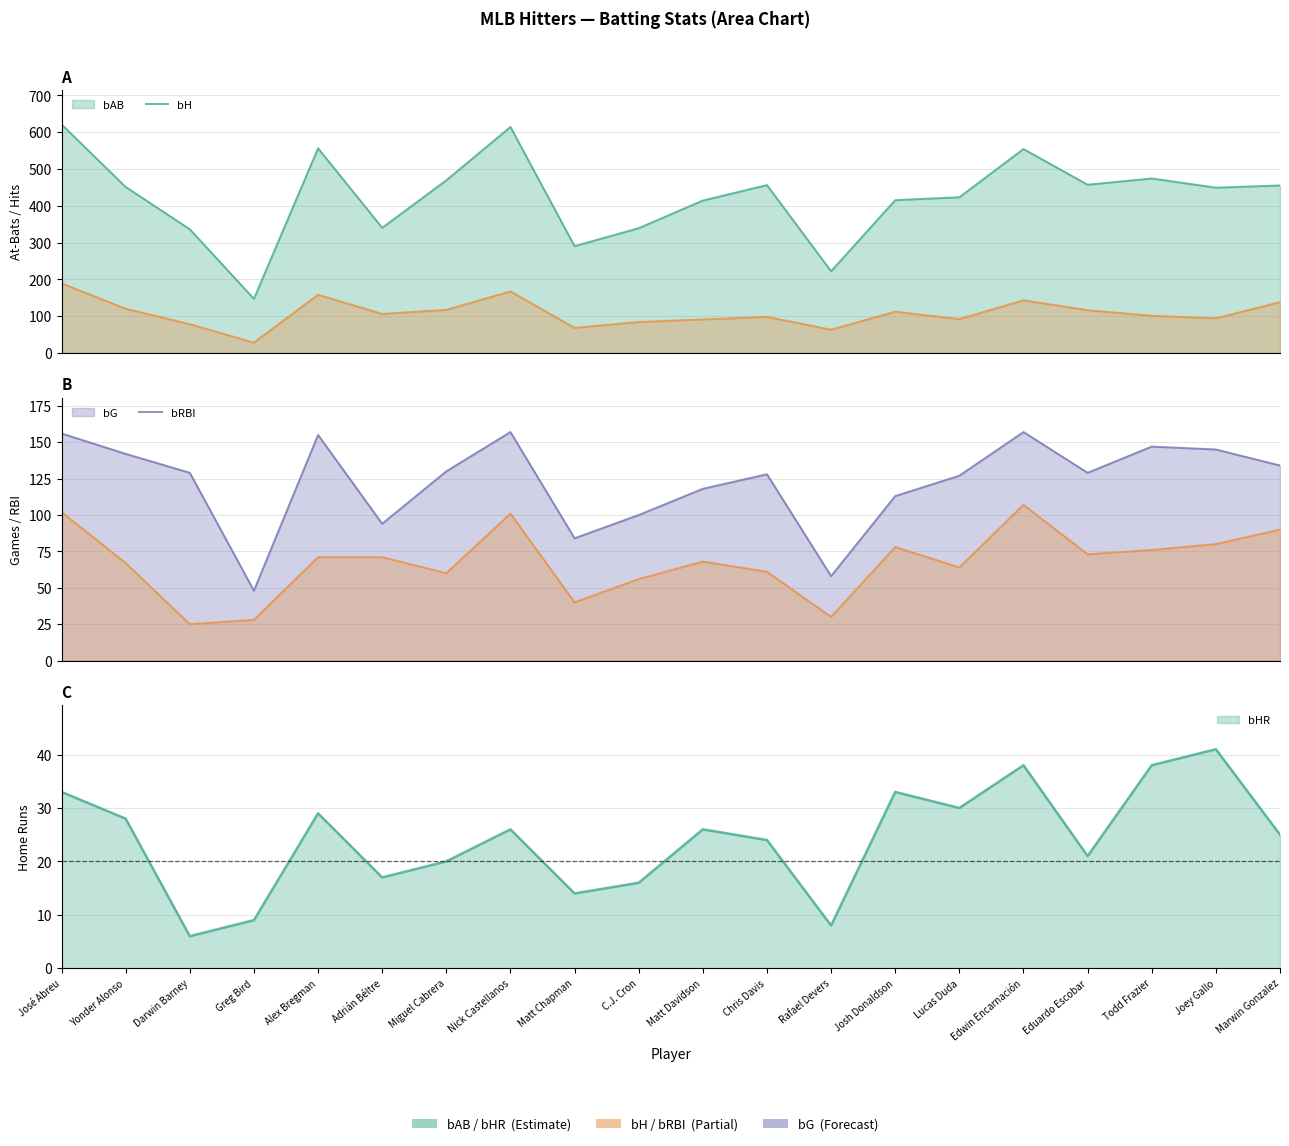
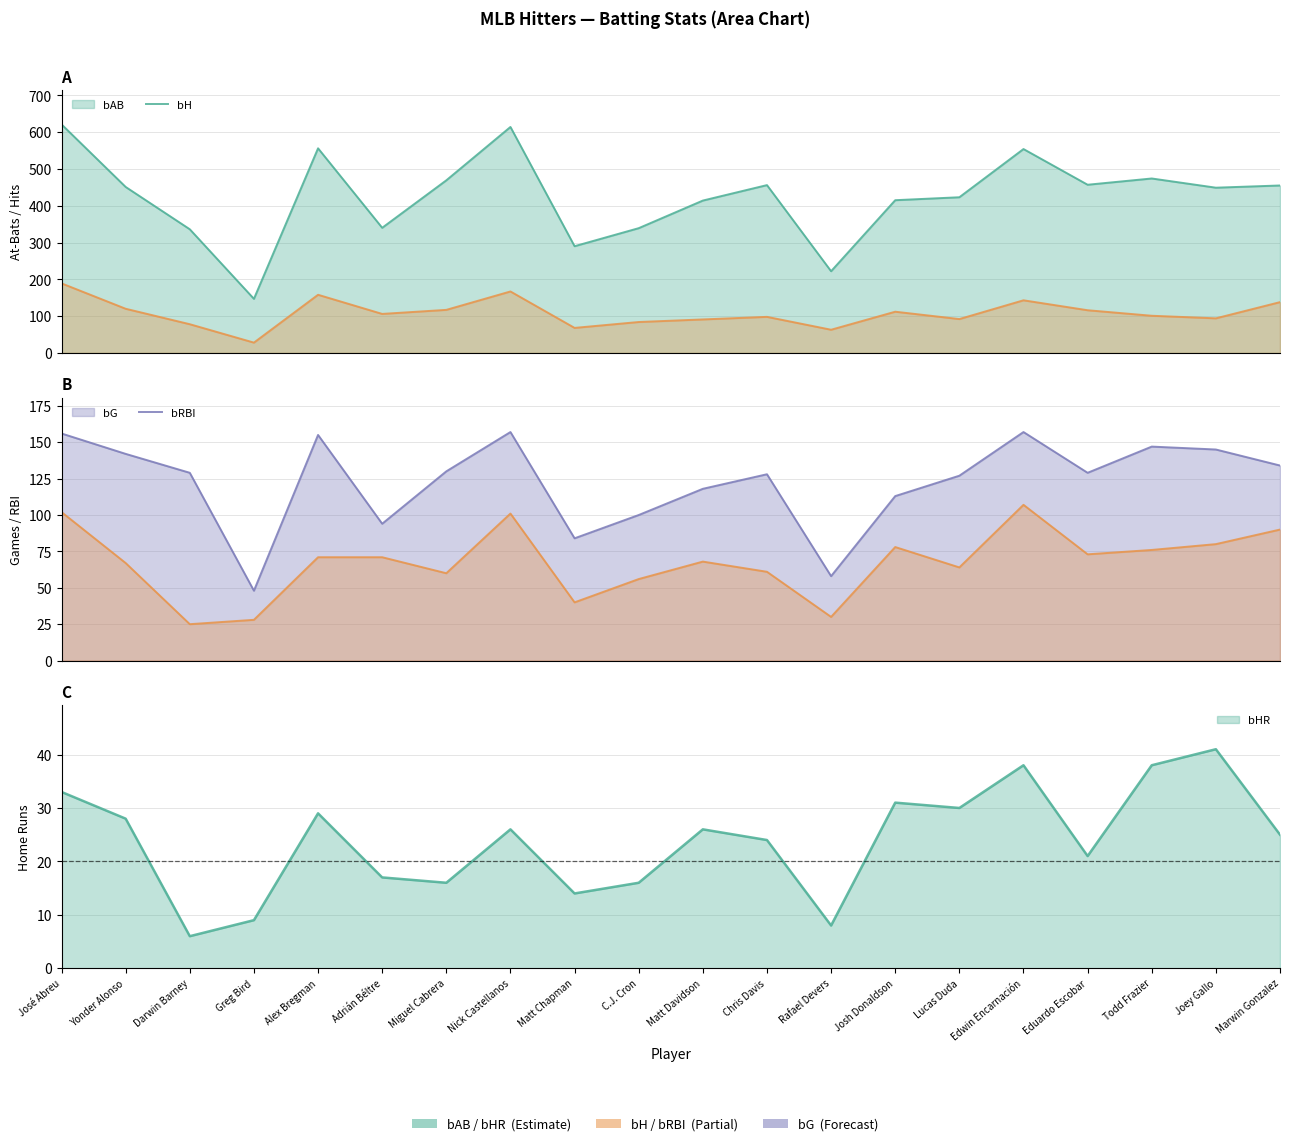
  {
    "C": {
      "José Abreu": 33,
      "Yonder Alonso": 28,
      "Darwin Barney": 6,
      "Greg Bird": 9,
      "Alex Bregman": 29,
      "Adrián Béltre": 17,
-     "Miguel Cabrera": 20,
+     "Miguel Cabrera": 16,
      "Nick Castellanos": 26,
      "Matt Chapman": 14,
      "C.J. Cron": 16,
      "Matt Davidson": 26,
      "Chris Davis": 24,
      "Rafael Devers": 8,
-     "Josh Donaldson": 33,
+     "Josh Donaldson": 31,
      "Lucas Duda": 30,
      "Edwin Encarnación": 38,
      "Eduardo Escobar": 21,
      "Todd Frazier": 38,
      "Joey Gallo": 41,
      "Marwin Gonzalez": 25
    }
  }
